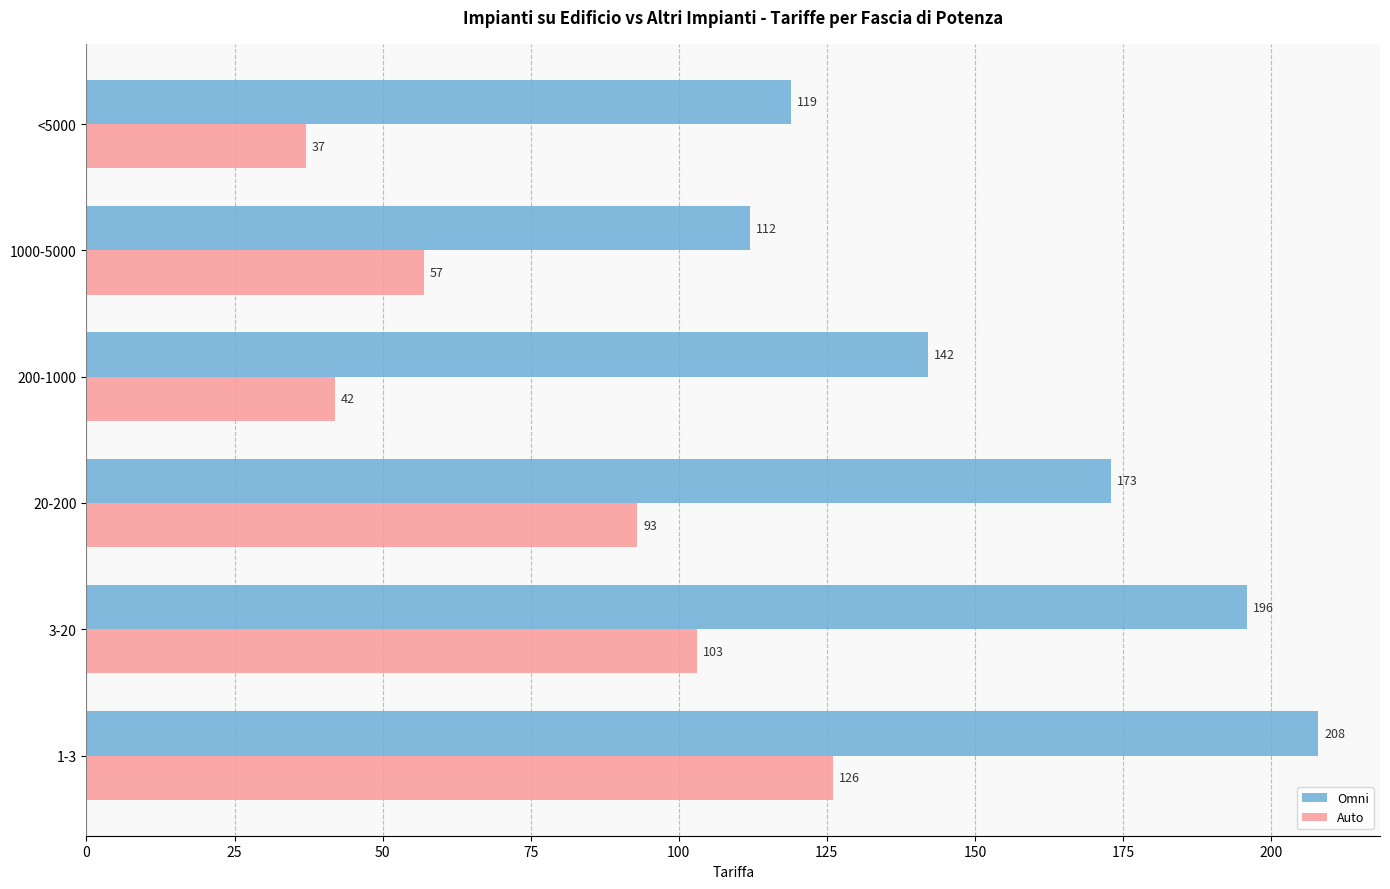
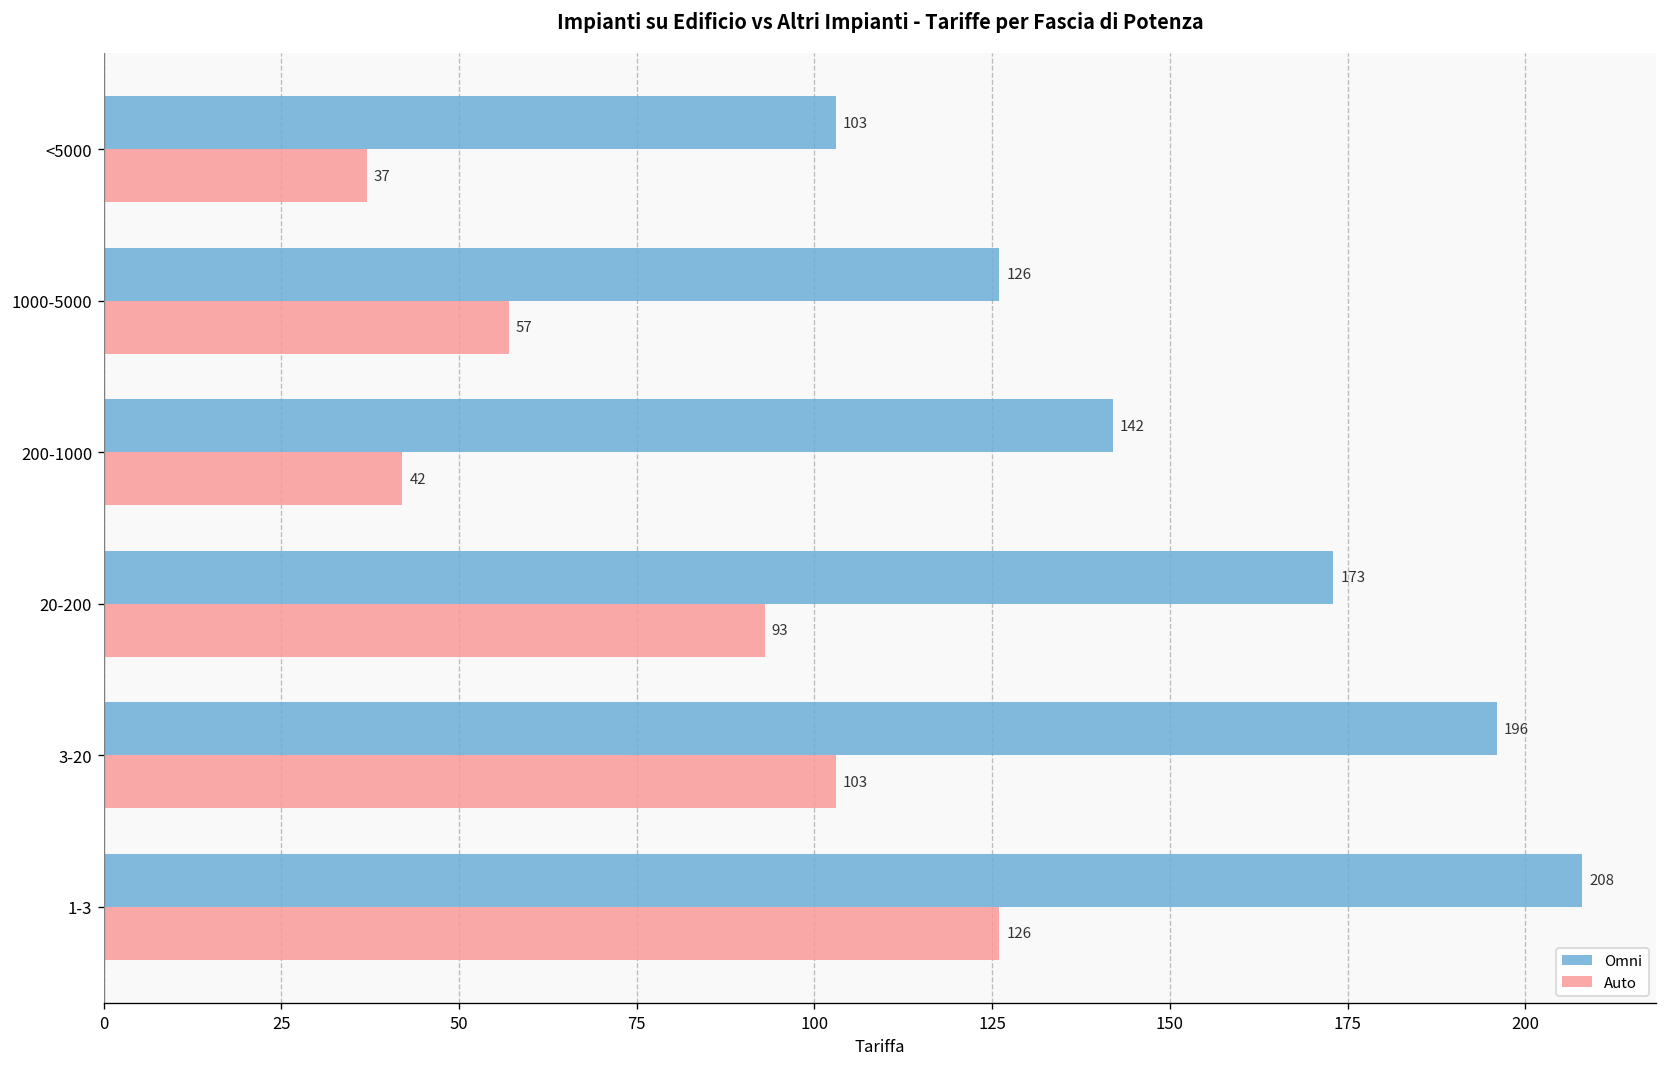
  {
    "Omni": {
-     "<5000": 119,
-     "1000-5000": 112,
+     "<5000": 103,
+     "1000-5000": 126,
      "200-1000": 142,
      "20-200": 173,
      "3-20": 196,
      "1-3": 208
    },
    "Auto": {
      "<5000": 37,
      "1000-5000": 57,
      "200-1000": 42,
      "20-200": 93,
      "3-20": 103,
      "1-3": 126
    }
  }
